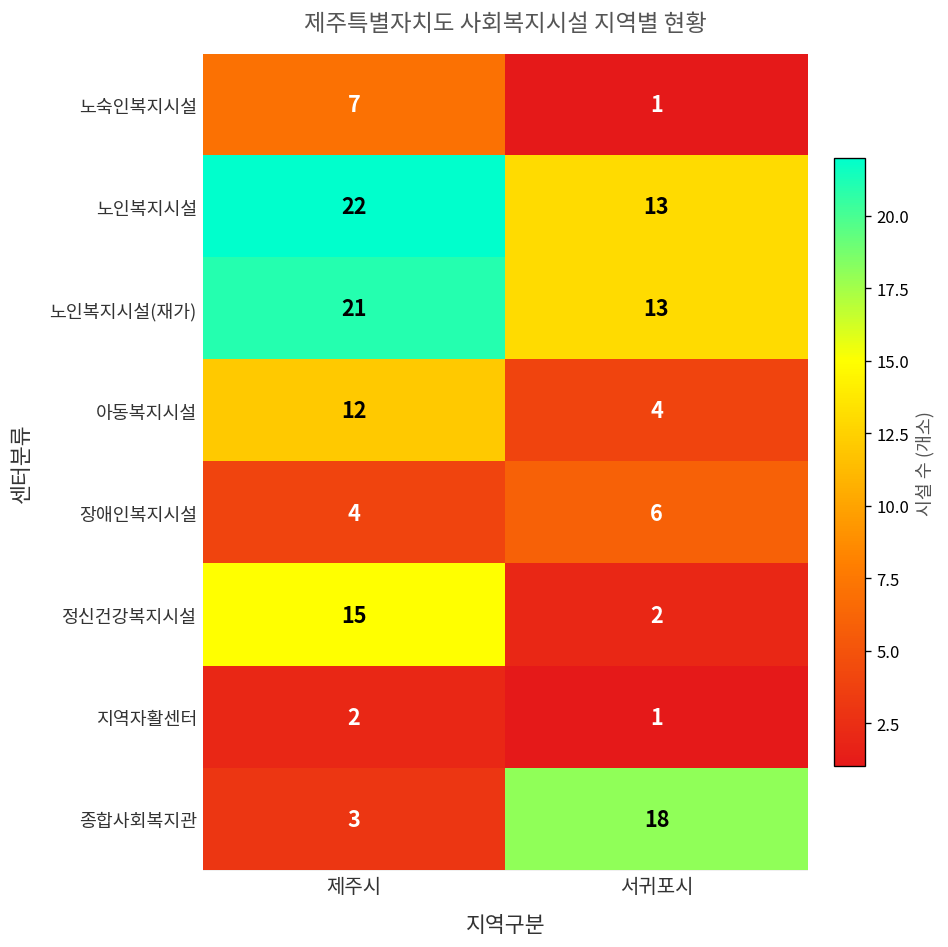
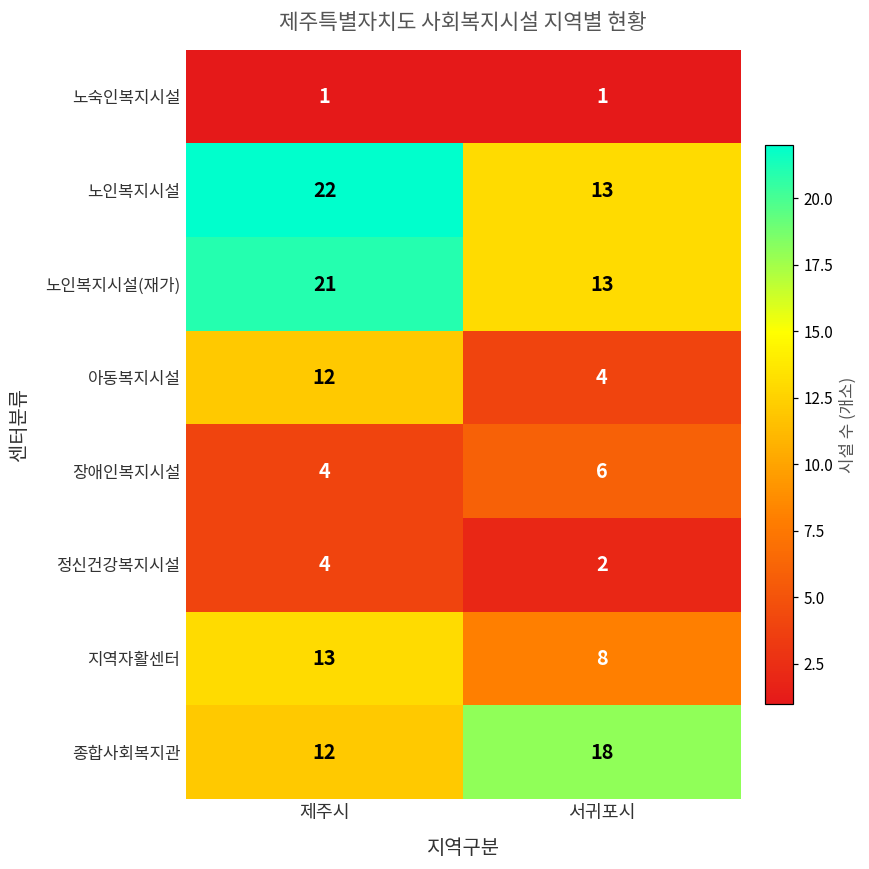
  {
    "노숙인복지시설": {
-     "제주시": 7,
+     "제주시": 1,
      "서귀포시": 1
    },
    "노인복지시설": {
      "제주시": 22,
      "서귀포시": 13
    },
    "노인복지시설(재가)": {
      "제주시": 21,
      "서귀포시": 13
    },
    "아동복지시설": {
      "제주시": 12,
      "서귀포시": 4
    },
    "장애인복지시설": {
      "제주시": 4,
      "서귀포시": 6
    },
    "정신건강복지시설": {
-     "제주시": 15,
+     "제주시": 4,
      "서귀포시": 2
    },
    "지역자활센터": {
-     "제주시": 2,
-     "서귀포시": 1
+     "제주시": 13,
+     "서귀포시": 8
    },
    "종합사회복지관": {
-     "제주시": 3,
+     "제주시": 12,
      "서귀포시": 18
    }
  }
